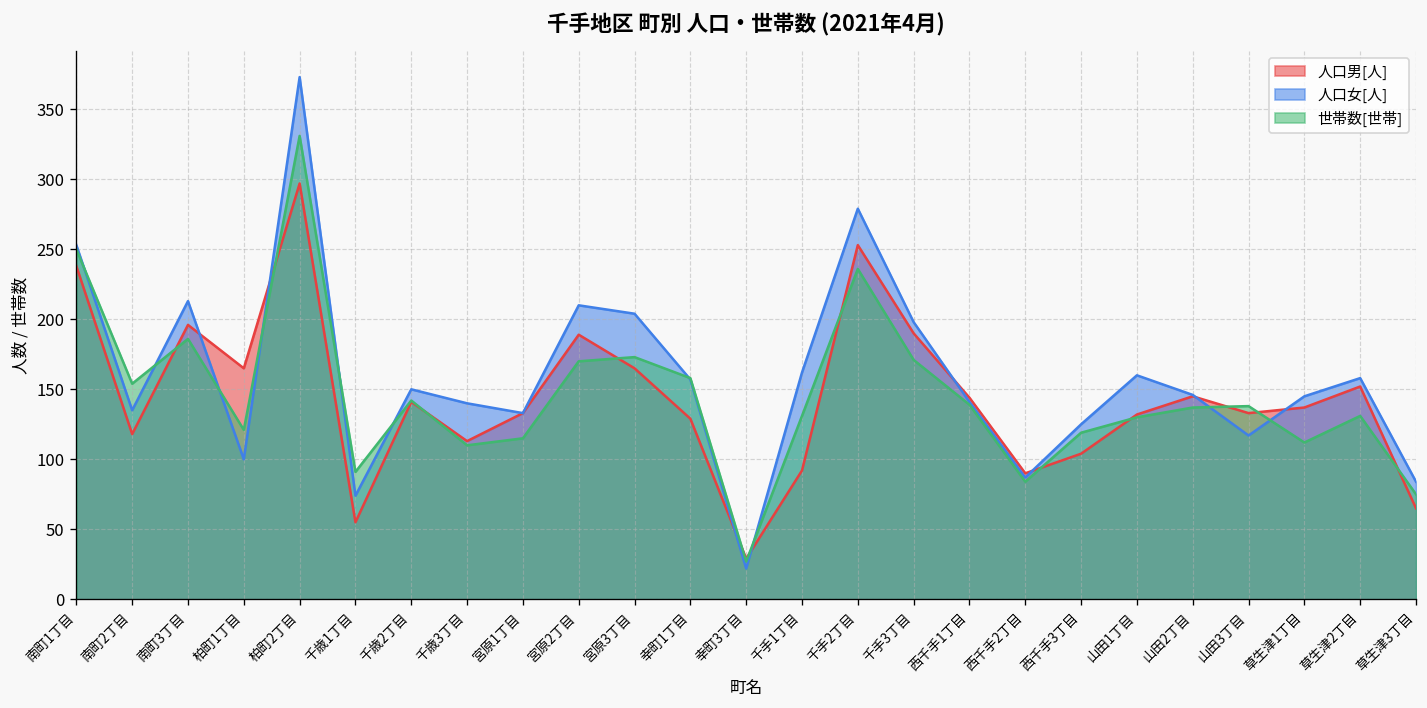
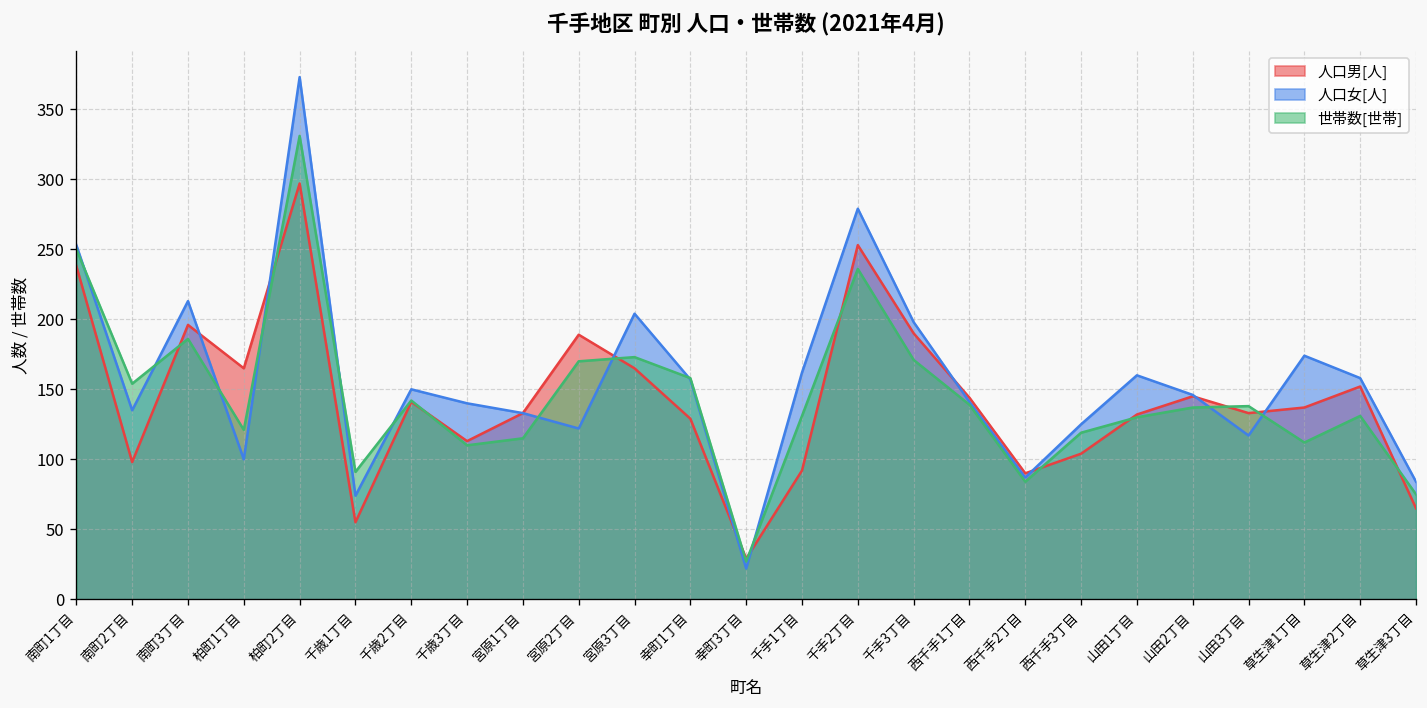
  {
    "人口男[人]": {
      "南町1丁目": 238,
-     "南町2丁目": 118,
+     "南町2丁目": 98,
      "南町3丁目": 196,
      "柏町1丁目": 165,
      "柏町2丁目": 297,
      "千歳1丁目": 55,
      "千歳3丁目": 113,
      "宮原2丁目": 189,
      "宮原3丁目": 165,
      "幸町1丁目": 129,
      "千手1丁目": 92,
      "千手2丁目": 253,
      "千手3丁目": 190,
      "西千手1丁目": 144,
      "西千手2丁目": 90,
      "西千手3丁目": 104,
      "山田3丁目": 133,
      "草生津1丁目": 137,
      "草生津2丁目": 152,
      "草生津3丁目": 65
    },
    "人口女[人]": {
      "南町1丁目": 253,
      "南町2丁目": 135,
      "南町3丁目": 213,
      "柏町1丁目": 100,
      "柏町2丁目": 373,
      "千歳1丁目": 74,
      "千歳2丁目": 150,
      "千歳3丁目": 140,
-     "宮原2丁目": 210,
+     "宮原2丁目": 122,
      "宮原3丁目": 204,
      "幸町3丁目": 22,
      "千手1丁目": 162,
      "千手2丁目": 279,
      "千手3丁目": 198,
      "西千手2丁目": 87,
      "西千手3丁目": 125,
      "山田1丁目": 160,
      "山田3丁目": 117,
-     "草生津1丁目": 145,
+     "草生津1丁目": 174,
      "草生津2丁目": 158,
      "草生津3丁目": 84
    },
    "世帯数[世帯]": {
      "南町1丁目": 250,
      "南町2丁目": 154,
      "南町3丁目": 186,
      "柏町1丁目": 121,
      "柏町2丁目": 331,
      "千歳1丁目": 91,
      "千歳3丁目": 110,
      "宮原1丁目": 115,
      "宮原2丁目": 170,
      "宮原3丁目": 173,
      "千手1丁目": 131,
      "千手2丁目": 236,
      "千手3丁目": 171,
      "西千手2丁目": 84,
      "西千手3丁目": 119,
      "山田2丁目": 137,
      "山田3丁目": 138,
      "草生津1丁目": 112,
      "草生津2丁目": 131,
      "草生津3丁目": 75
    }
  }
